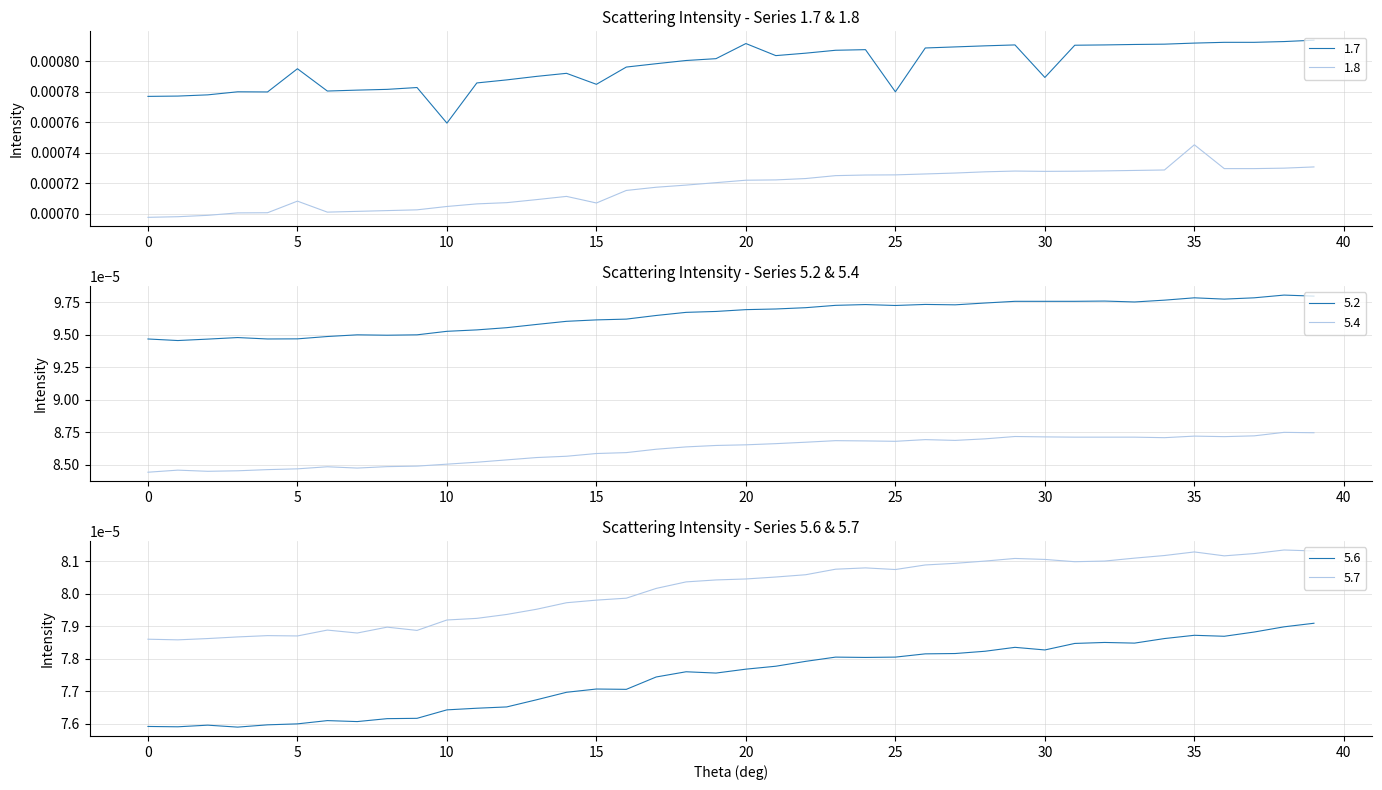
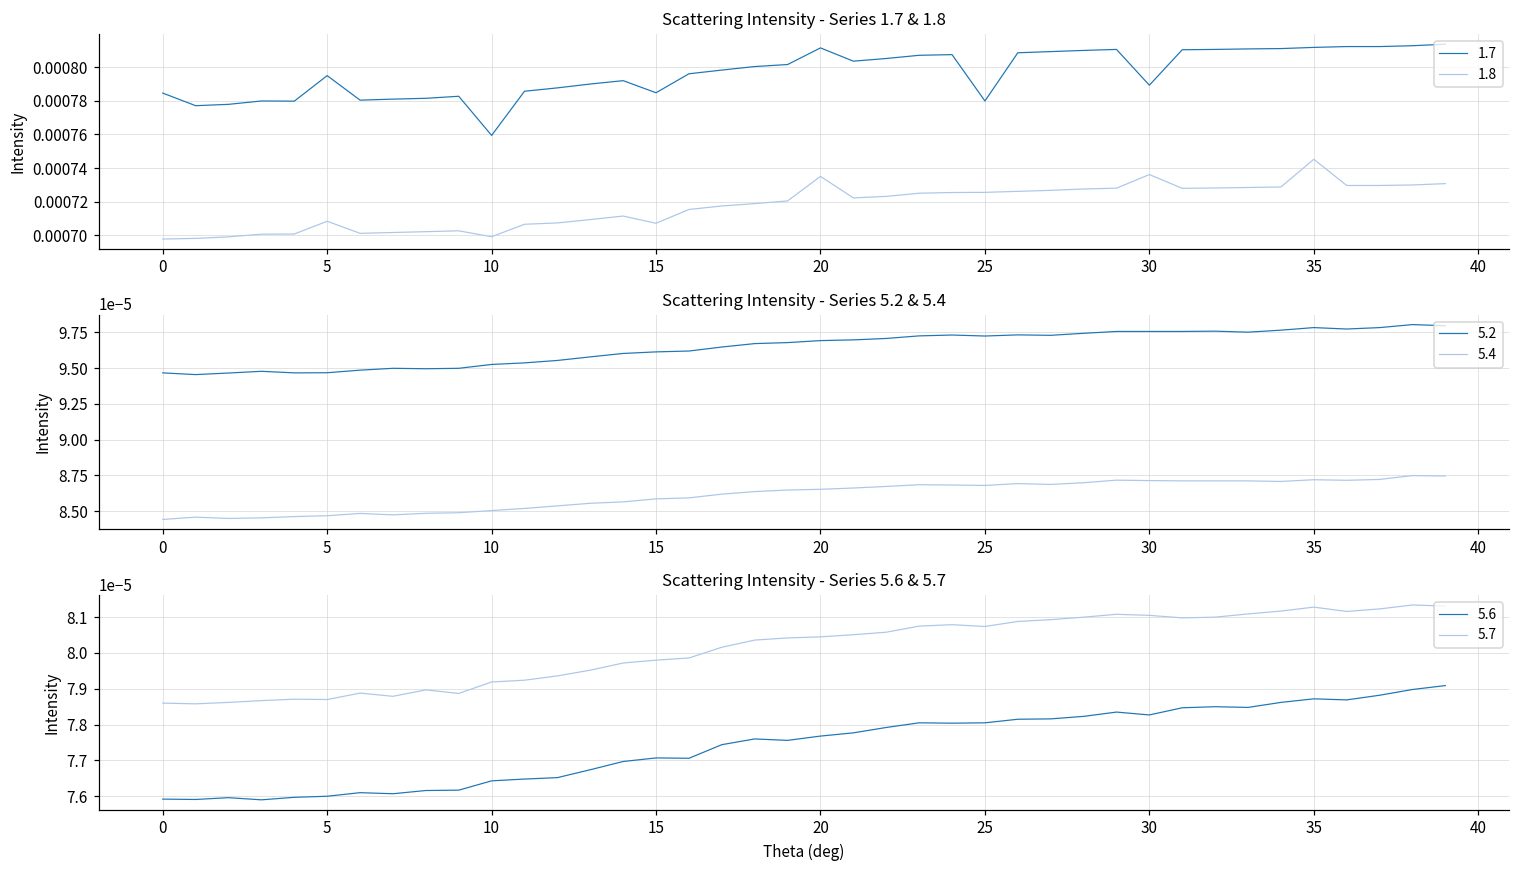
  {
    "Scattering Intensity - Series 1.7 & 1.8": {
      "1.7": {
-       "0": 0.000777,
+       "0": 0.000785,
        "5": 0.000795,
        "10": 0.000759,
        "15": 0.000785,
        "20": 0.000812,
        "25": 0.000780,
        "30": 0.000789,
        "35": 0.000812
      },
      "1.8": {
        "0": 0.000698,
        "5": 0.000708,
-       "10": 0.000705,
+       "10": 0.000699,
        "15": 0.000707,
-       "20": 0.000722,
+       "20": 0.000735,
        "25": 0.000726,
-       "30": 0.000728,
+       "30": 0.000736,
        "35": 0.000745
      }
    },
    "Scattering Intensity - Series 5.2 & 5.4": {
      "5.2": {
        "0": 0.0000947,
        "5": 0.0000947,
        "10": 0.0000953,
        "15": 0.0000961,
        "20": 0.0000969,
        "25": 0.0000973,
        "30": 0.0000976,
        "35": 0.0000978
      },
      "5.4": {
        "0": 0.0000844,
        "5": 0.0000847,
        "10": 0.0000850,
        "15": 0.0000859,
        "20": 0.0000865,
        "25": 0.0000868,
        "30": 0.0000871,
        "35": 0.0000872
      }
    },
    "Scattering Intensity - Series 5.6 & 5.7": {
      "5.6": {
        "0": 0.0000759,
        "5": 0.0000760,
        "10": 0.0000764,
        "15": 0.0000771,
        "20": 0.0000777,
        "25": 0.0000781,
        "30": 0.0000783,
        "35": 0.0000787
      },
      "5.7": {
        "0": 0.0000786,
        "5": 0.0000787,
        "10": 0.0000792,
        "15": 0.0000798,
        "20": 0.0000805,
        "25": 0.0000807,
        "30": 0.0000811,
        "35": 0.0000813
      }
    }
  }
